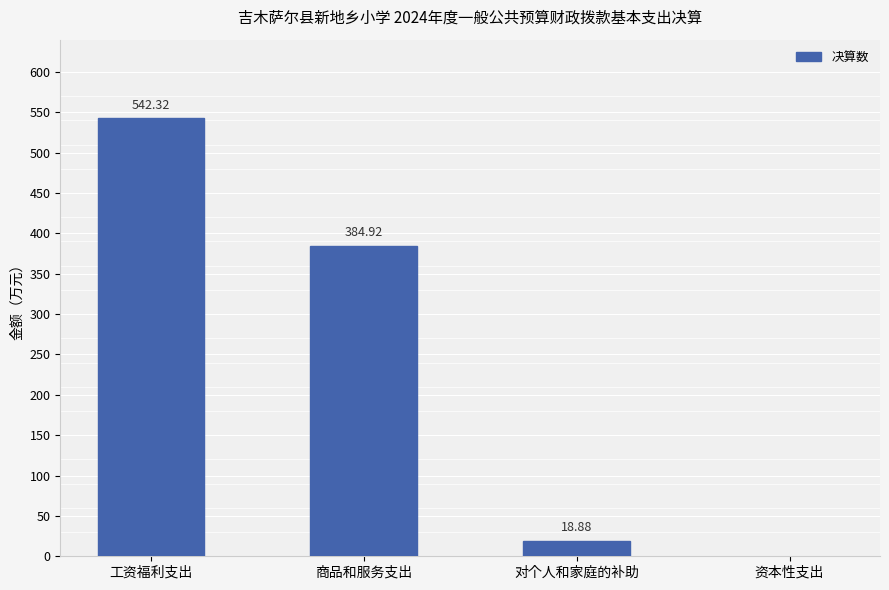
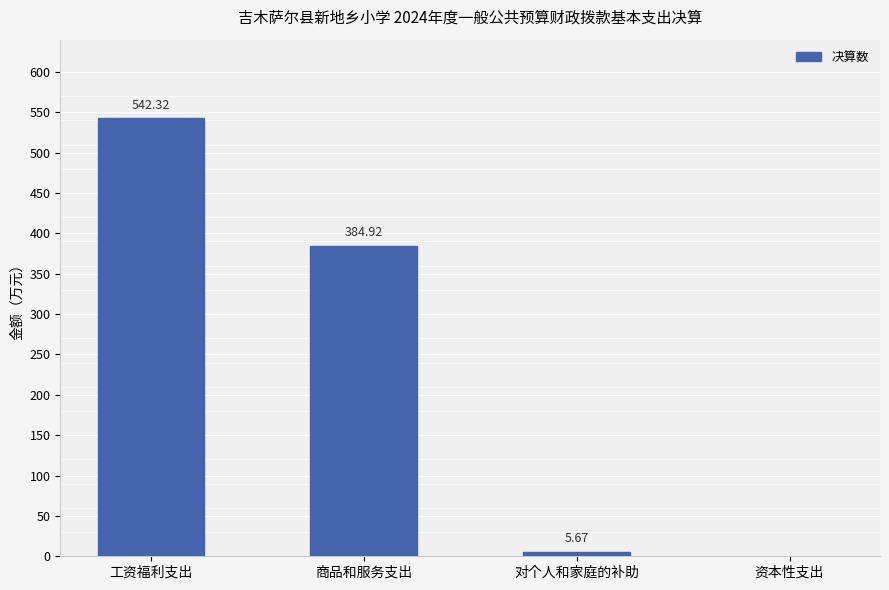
  {
    "工资福利支出": 542.32,
    "商品和服务支出": 384.92,
-   "对个人和家庭的补助": 18.88
+   "对个人和家庭的补助": 5.67
  }
